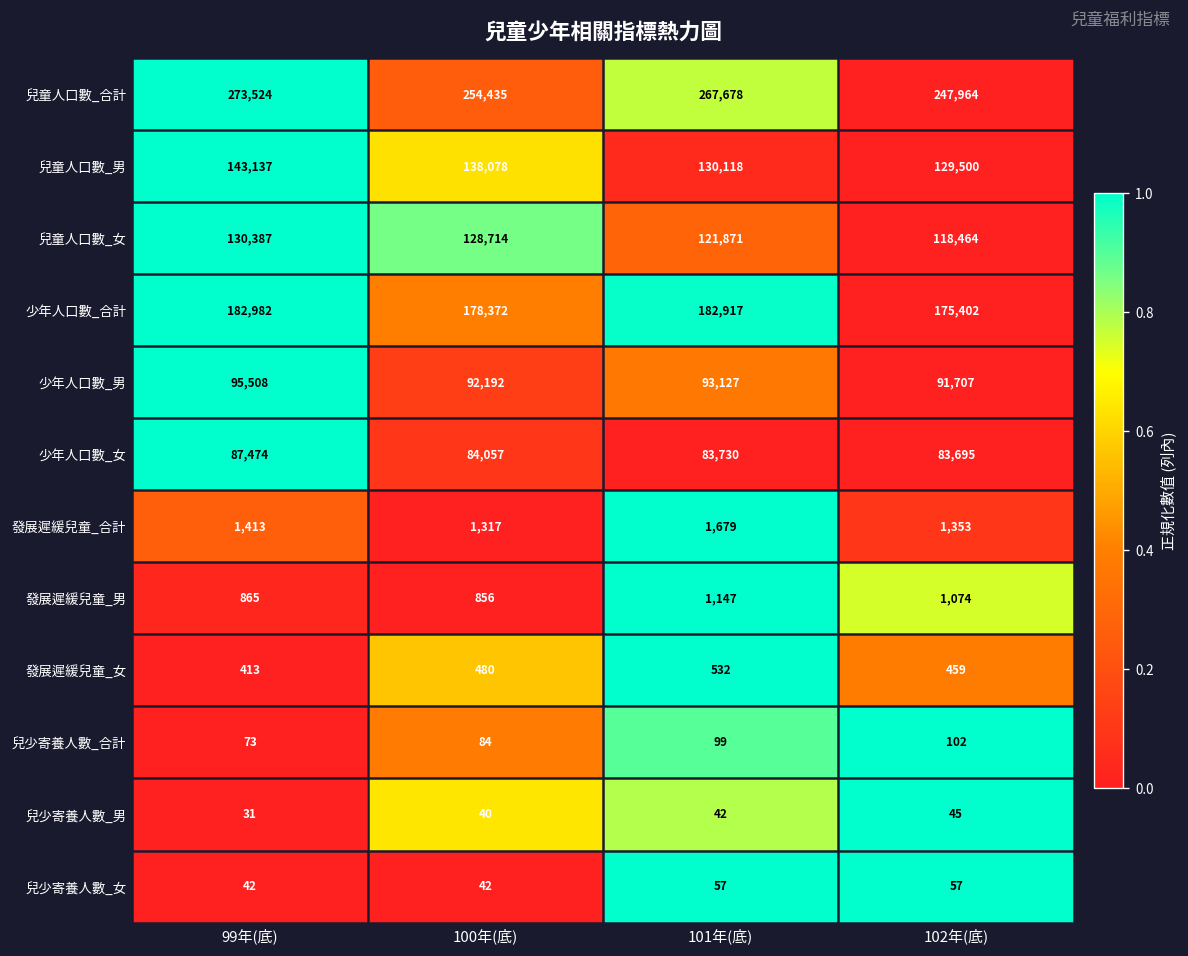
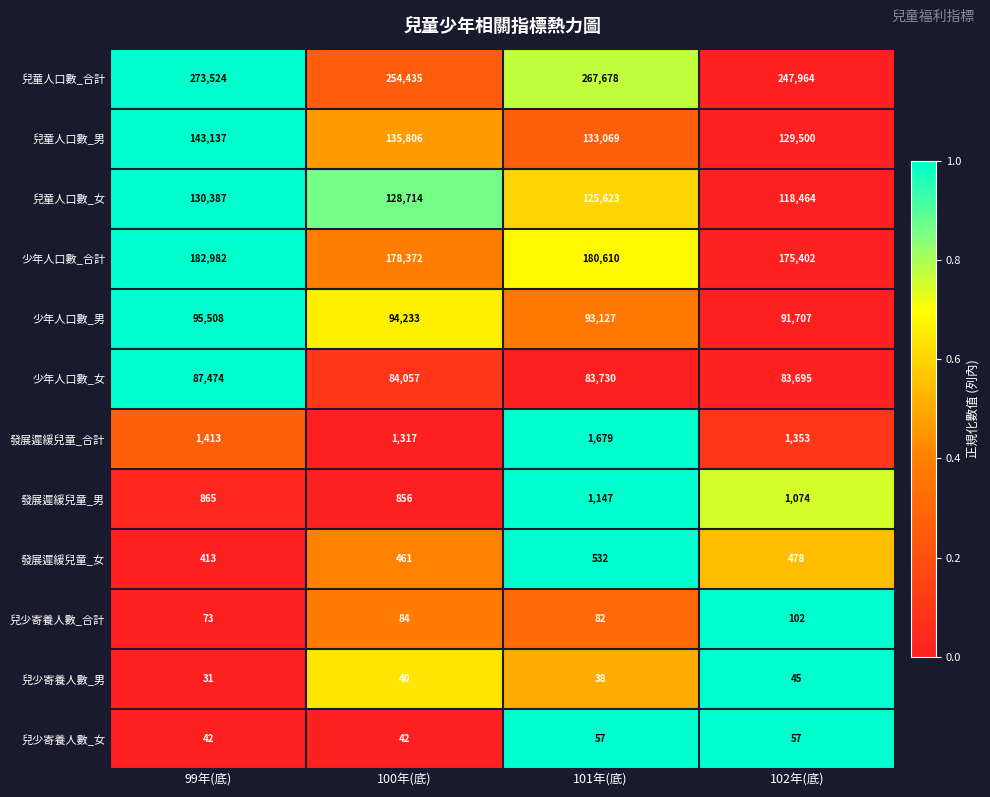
  {
    "兒童人口數_合計": {
      "99年(底)": "273,524",
      "100年(底)": "254,435",
      "101年(底)": "267,678",
      "102年(底)": "247,964"
    },
    "兒童人口數_男": {
      "99年(底)": "143,137",
-     "100年(底)": "138,078",
-     "101年(底)": "130,118",
+     "100年(底)": "135,806",
+     "101年(底)": "133,069",
      "102年(底)": "129,500"
    },
    "兒童人口數_女": {
      "99年(底)": "130,387",
      "100年(底)": "128,714",
-     "101年(底)": "121,871",
+     "101年(底)": "125,623",
      "102年(底)": "118,464"
    },
    "少年人口數_合計": {
      "99年(底)": "182,982",
      "100年(底)": "178,372",
-     "101年(底)": "182,917",
+     "101年(底)": "180,610",
      "102年(底)": "175,402"
    },
    "少年人口數_男": {
      "99年(底)": "95,508",
-     "100年(底)": "92,192",
+     "100年(底)": "94,233",
      "101年(底)": "93,127",
      "102年(底)": "91,707"
    },
    "少年人口數_女": {
      "99年(底)": "87,474",
      "100年(底)": "84,057",
      "101年(底)": "83,730",
      "102年(底)": "83,695"
    },
    "發展遲緩兒童_合計": {
      "99年(底)": "1,413",
      "100年(底)": "1,317",
      "101年(底)": "1,679",
      "102年(底)": "1,353"
    },
    "發展遲緩兒童_男": {
      "99年(底)": "865",
      "100年(底)": "856",
      "101年(底)": "1,147",
      "102年(底)": "1,074"
    },
    "發展遲緩兒童_女": {
      "99年(底)": "413",
-     "100年(底)": "480",
+     "100年(底)": "461",
      "101年(底)": "532",
-     "102年(底)": "459"
+     "102年(底)": "478"
    },
    "兒少寄養人數_合計": {
      "99年(底)": "73",
      "100年(底)": "84",
-     "101年(底)": "99",
+     "101年(底)": "82",
      "102年(底)": "102"
    },
    "兒少寄養人數_男": {
      "99年(底)": "31",
      "100年(底)": "40",
-     "101年(底)": "42",
+     "101年(底)": "38",
      "102年(底)": "45"
    },
    "兒少寄養人數_女": {
      "99年(底)": "42",
      "100年(底)": "42",
      "101年(底)": "57",
      "102年(底)": "57"
    }
  }
